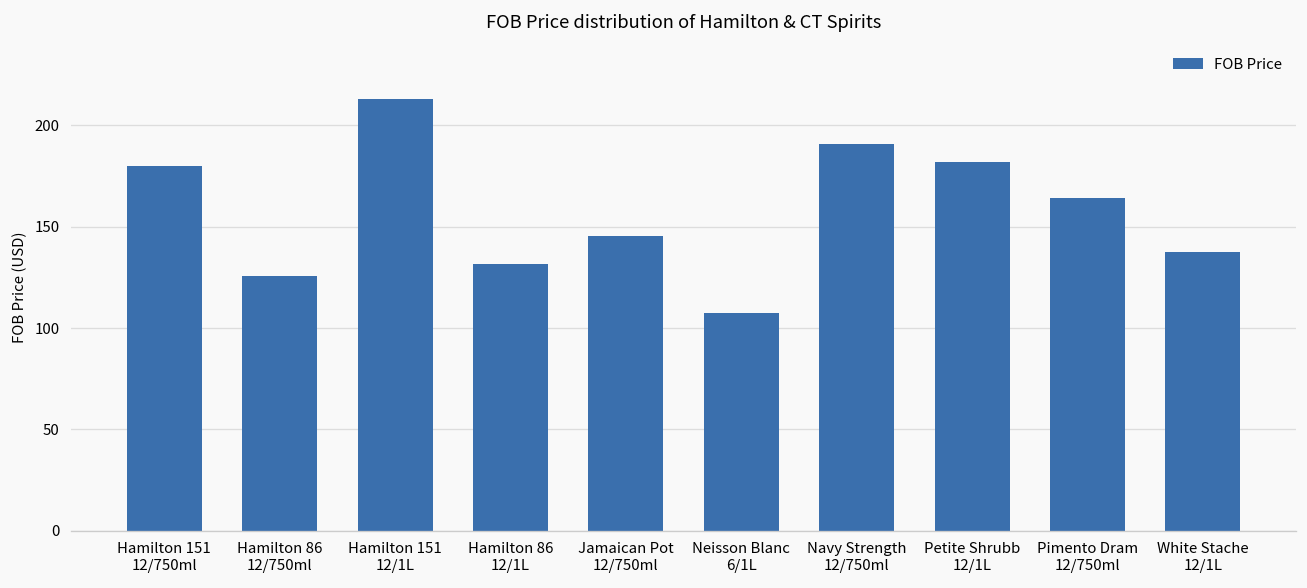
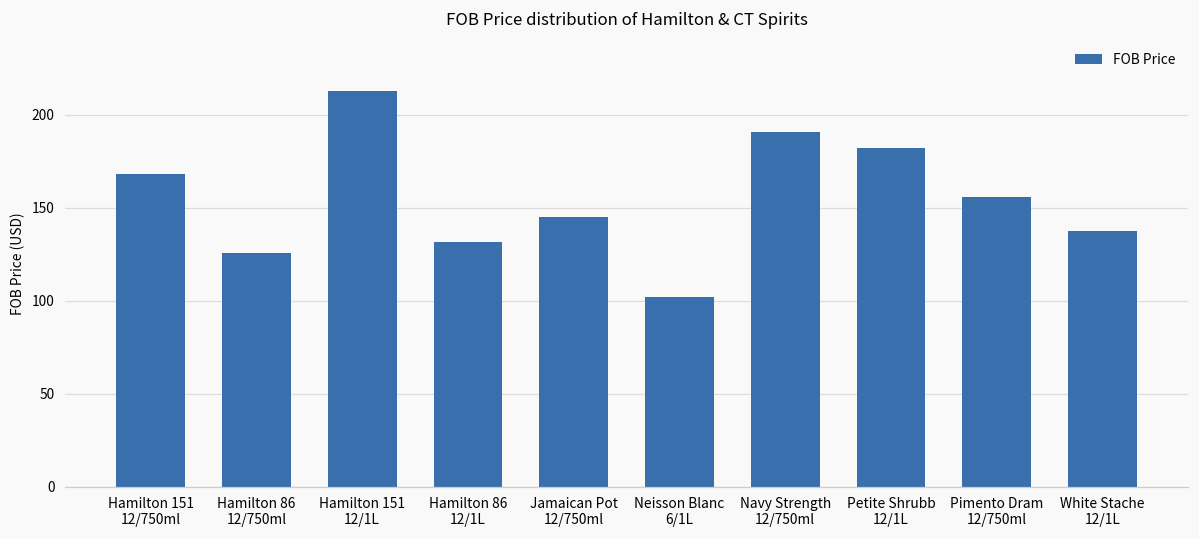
  {
-   "Hamilton 151 12/750ml": 180,
+   "Hamilton 151 12/750ml": 168,
    "Hamilton 86 12/750ml": 126,
    "Hamilton 151 12/1L": 213,
    "Hamilton 86 12/1L": 132,
    "Jamaican Pot 12/750ml": 145,
-   "Neisson Blanc 6/1L": 107,
+   "Neisson Blanc 6/1L": 102,
    "Navy Strength 12/750ml": 191,
    "Petite Shrubb 12/1L": 182,
-   "Pimento Dram 12/750ml": 164,
+   "Pimento Dram 12/750ml": 156,
    "White Stache 12/1L": 137
  }
